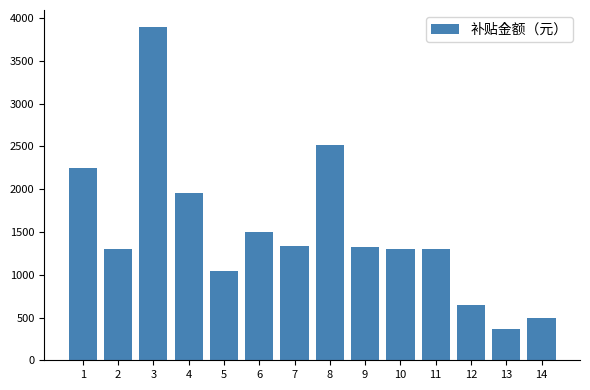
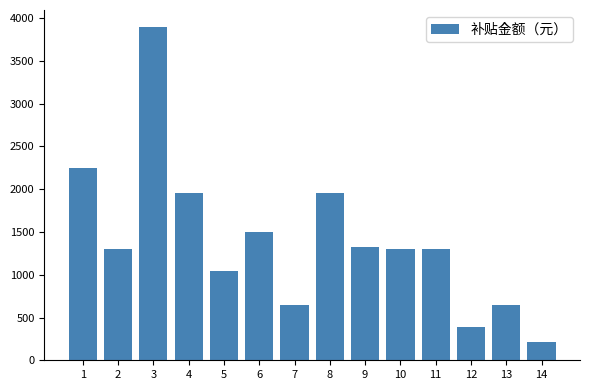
  {
    "1": 2300,
    "2": 1300,
    "3": 3900,
    "4": 2000,
    "5": 1000,
    "6": 1500,
-   "7": 1300,
-   "8": 2500,
+   "7": 700,
+   "8": 2000,
    "9": 1300,
    "10": 1300,
    "11": 1300,
-   "12": 700,
-   "13": 400,
-   "14": 500
+   "12": 400,
+   "13": 700,
+   "14": 200
  }
